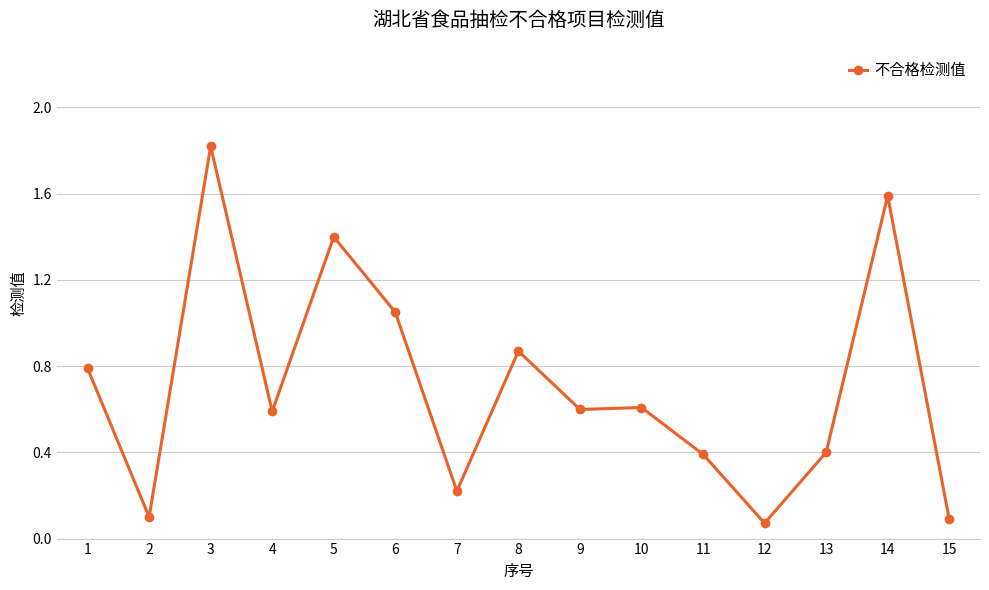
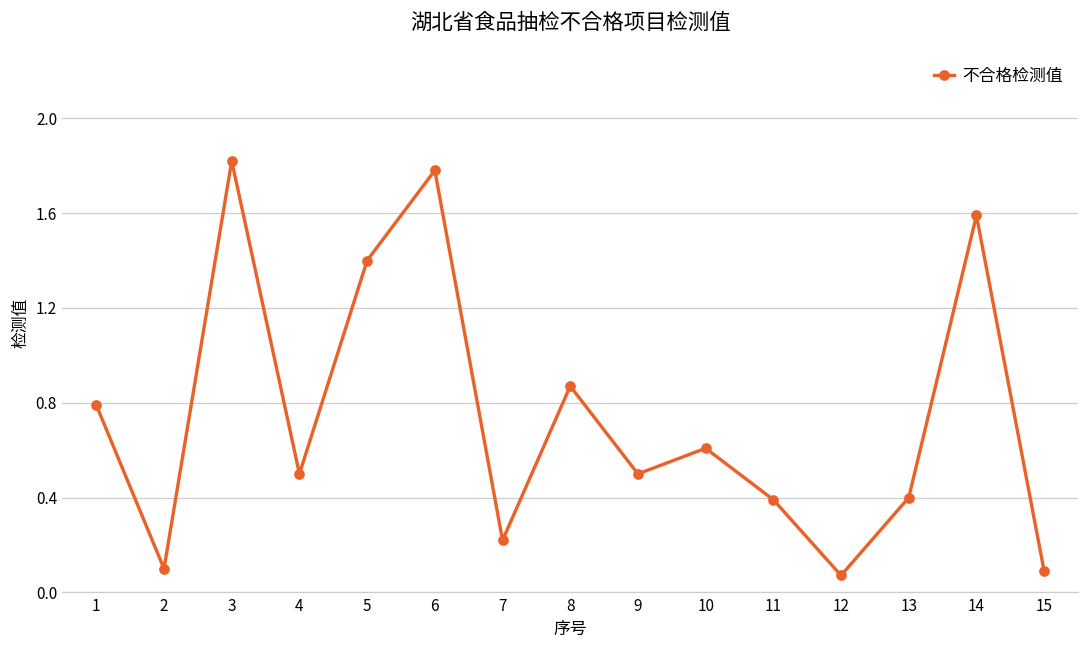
  {
    "1": 0.79,
    "2": 0.10,
    "3": 1.82,
-   "4": 0.59,
+   "4": 0.50,
    "5": 1.40,
-   "6": 1.05,
+   "6": 1.78,
    "7": 0.22,
    "8": 0.87,
-   "9": 0.60,
+   "9": 0.50,
    "10": 0.61,
    "11": 0.39,
    "12": 0.07,
    "13": 0.40,
    "14": 1.59,
    "15": 0.09
  }
